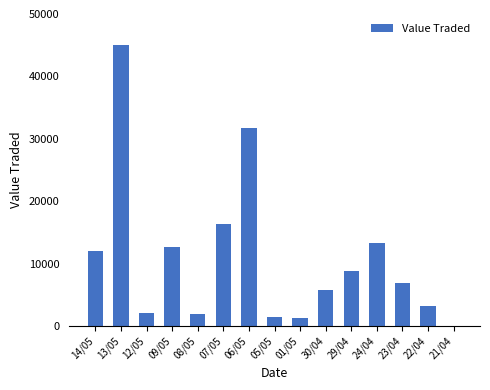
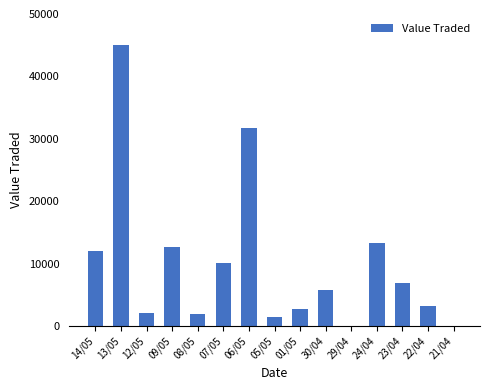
  {
    "14/05": 12000,
    "13/05": 45000,
    "12/05": 2000,
    "09/05": 13000,
    "08/05": 2000,
-   "07/05": 16000,
+   "07/05": 10000,
    "06/05": 32000,
    "05/05": 2000,
-   "01/05": 1000,
+   "01/05": 3000,
    "30/04": 6000,
-   "29/04": 9000,
+   "29/04": 0,
    "24/04": 13000,
    "23/04": 7000,
    "22/04": 3000
  }
